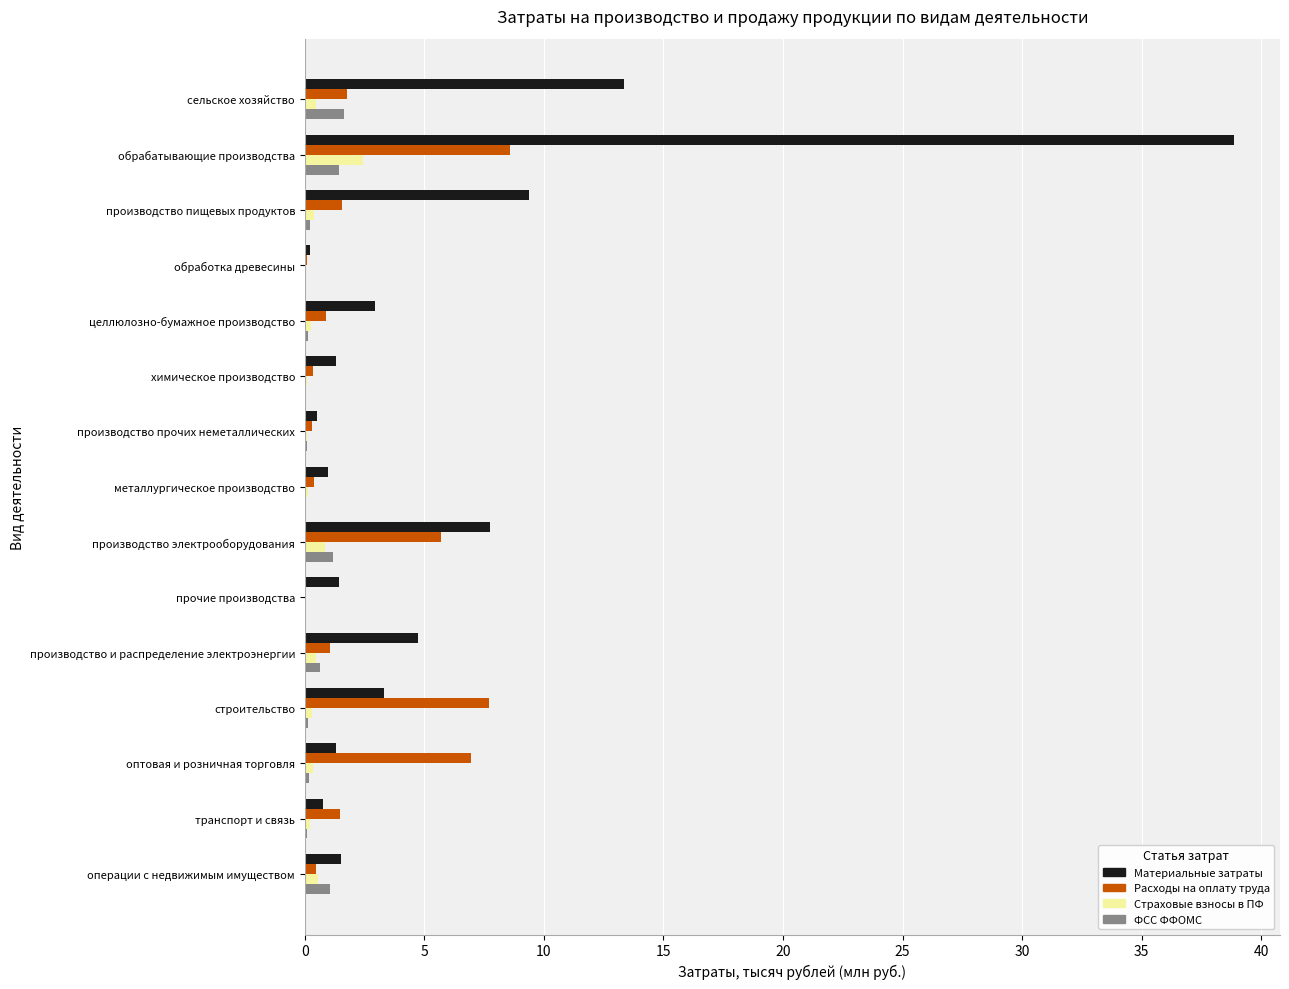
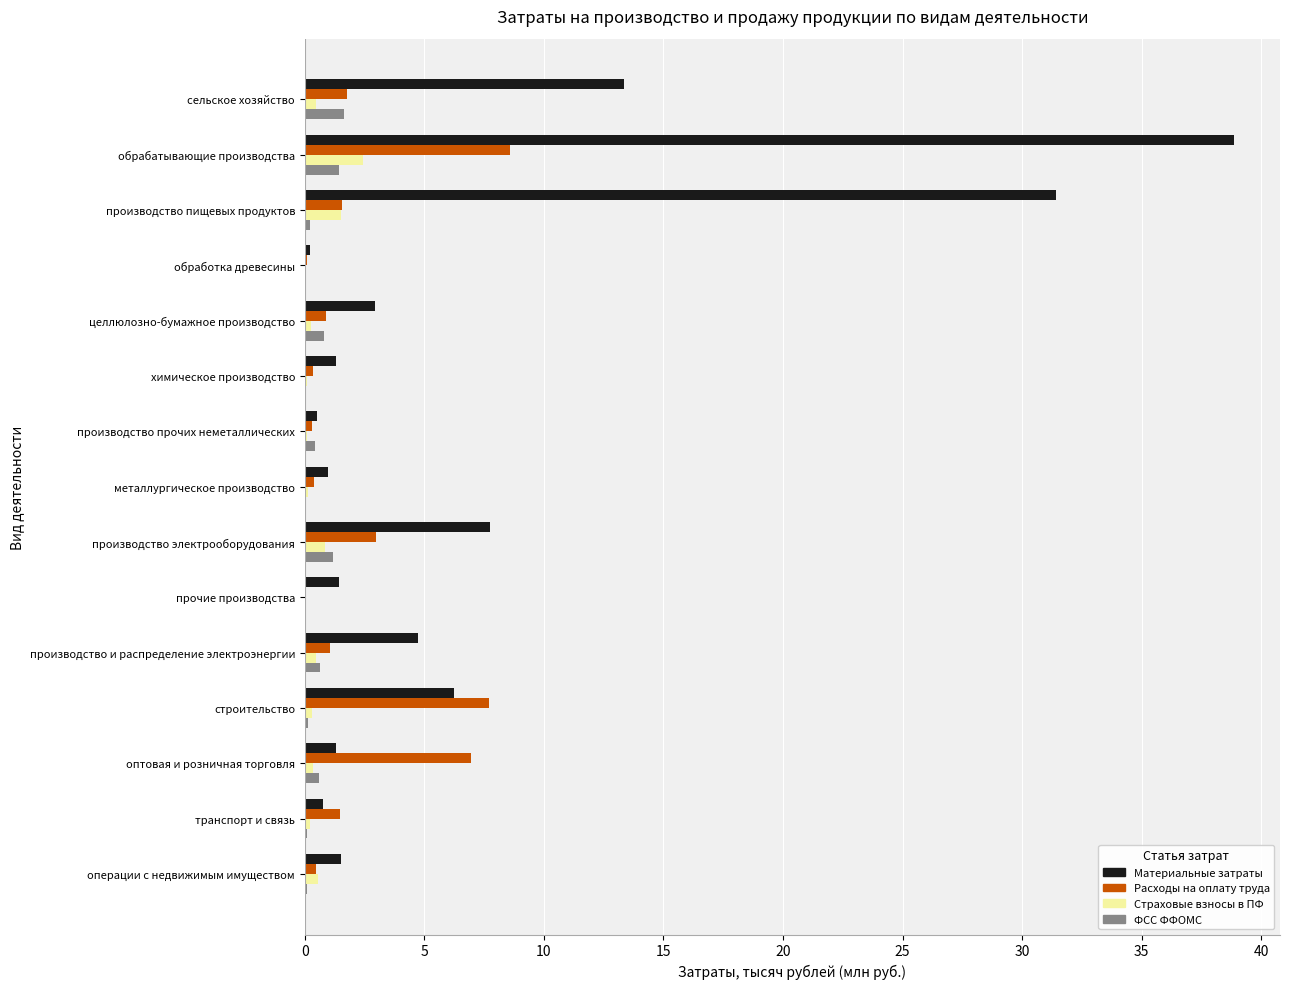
  {
    "Материальные затраты": {
      "сельское хозяйство": 13.4,
      "обрабатывающие производства": 38.8,
-     "производство пищевых продуктов": 9.4,
+     "производство пищевых продуктов": 31.4,
      "обработка древесины": 0.2,
      "целлюлозно-бумажное производство": 2.9,
      "химическое производство": 1.3,
      "производство прочих неметаллических": 0.5,
      "металлургическое производство": 1.0,
      "производство электрооборудования": 7.8,
      "прочие производства": 1.4,
      "производство и распределение электроэнергии": 4.7,
-     "строительство": 3.3,
+     "строительство": 6.3,
      "оптовая и розничная торговля": 1.3,
      "транспорт и связь": 0.8,
      "операции с недвижимым имуществом": 1.5
    },
    "Расходы на оплату труда": {
      "сельское хозяйство": 1.8,
      "обрабатывающие производства": 8.6,
      "производство пищевых продуктов": 1.5,
      "обработка древесины": 0.1,
      "целлюлозно-бумажное производство": 0.9,
      "химическое производство": 0.3,
      "производство прочих неметаллических": 0.3,
      "металлургическое производство": 0.4,
-     "производство электрооборудования": 5.7,
+     "производство электрооборудования": 3.0,
      "производство и распределение электроэнергии": 1.0,
      "строительство": 7.7,
      "оптовая и розничная торговля": 7.0,
      "транспорт и связь": 1.5,
      "операции с недвижимым имуществом": 0.5
    },
    "Страховые взносы в ПФ": {
      "сельское хозяйство": 0.4,
      "обрабатывающие производства": 2.4,
-     "производство пищевых продуктов": 0.4,
+     "производство пищевых продуктов": 1.5,
      "целлюлозно-бумажное производство": 0.2,
      "металлургическое производство": 0.1,
      "производство электрооборудования": 0.9,
      "производство и распределение электроэнергии": 0.5,
      "строительство": 0.3,
      "оптовая и розничная торговля": 0.3,
      "транспорт и связь": 0.2,
      "операции с недвижимым имуществом": 0.6
    },
    "ФСС ФФОМС": {
      "сельское хозяйство": 1.6,
      "обрабатывающие производства": 1.4,
      "производство пищевых продуктов": 0.2,
-     "целлюлозно-бумажное производство": 0.1,
-     "производство прочих неметаллических": 0.1,
+     "целлюлозно-бумажное производство": 0.8,
+     "производство прочих неметаллических": 0.4,
      "производство электрооборудования": 1.2,
      "производство и распределение электроэнергии": 0.6,
      "строительство": 0.1,
-     "оптовая и розничная торговля": 0.2,
-     "операции с недвижимым имуществом": 1.1
+     "оптовая и розничная торговля": 0.6,
+     "операции с недвижимым имуществом": 0.1
    }
  }
